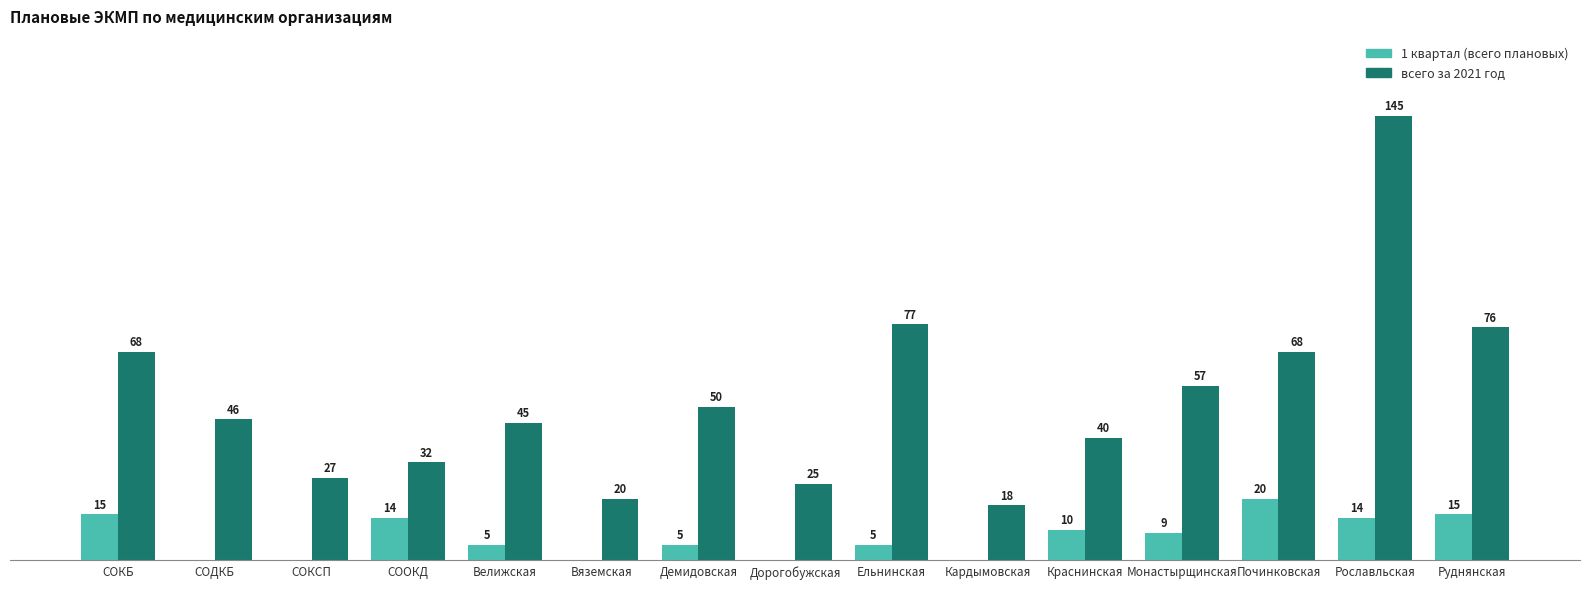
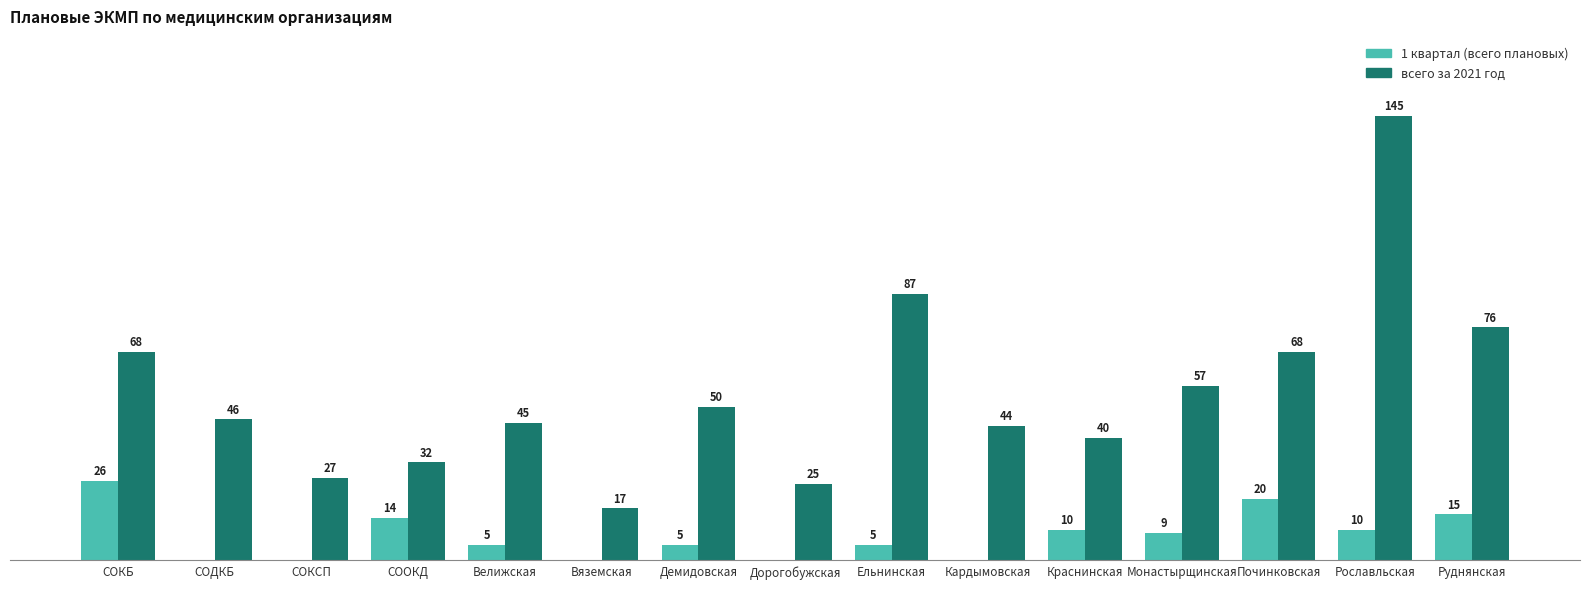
  {
    "1 квартал (всего плановых)": {
-     "СОКБ": 15,
+     "СОКБ": 26,
      "СООКД": 14,
      "Велижская": 5,
      "Демидовская": 5,
      "Ельнинская": 5,
      "Краснинская": 10,
      "Монастырщинская": 9,
      "Починковская": 20,
-     "Рославльская": 14,
+     "Рославльская": 10,
      "Руднянская": 15
    },
    "всего за 2021 год": {
      "СОКБ": 68,
      "СОДКБ": 46,
      "СОКСП": 27,
      "СООКД": 32,
      "Велижская": 45,
-     "Вяземская": 20,
+     "Вяземская": 17,
      "Демидовская": 50,
      "Дорогобужская": 25,
-     "Ельнинская": 77,
-     "Кардымовская": 18,
+     "Ельнинская": 87,
+     "Кардымовская": 44,
      "Краснинская": 40,
      "Монастырщинская": 57,
      "Починковская": 68,
      "Рославльская": 145,
      "Руднянская": 76
    }
  }
